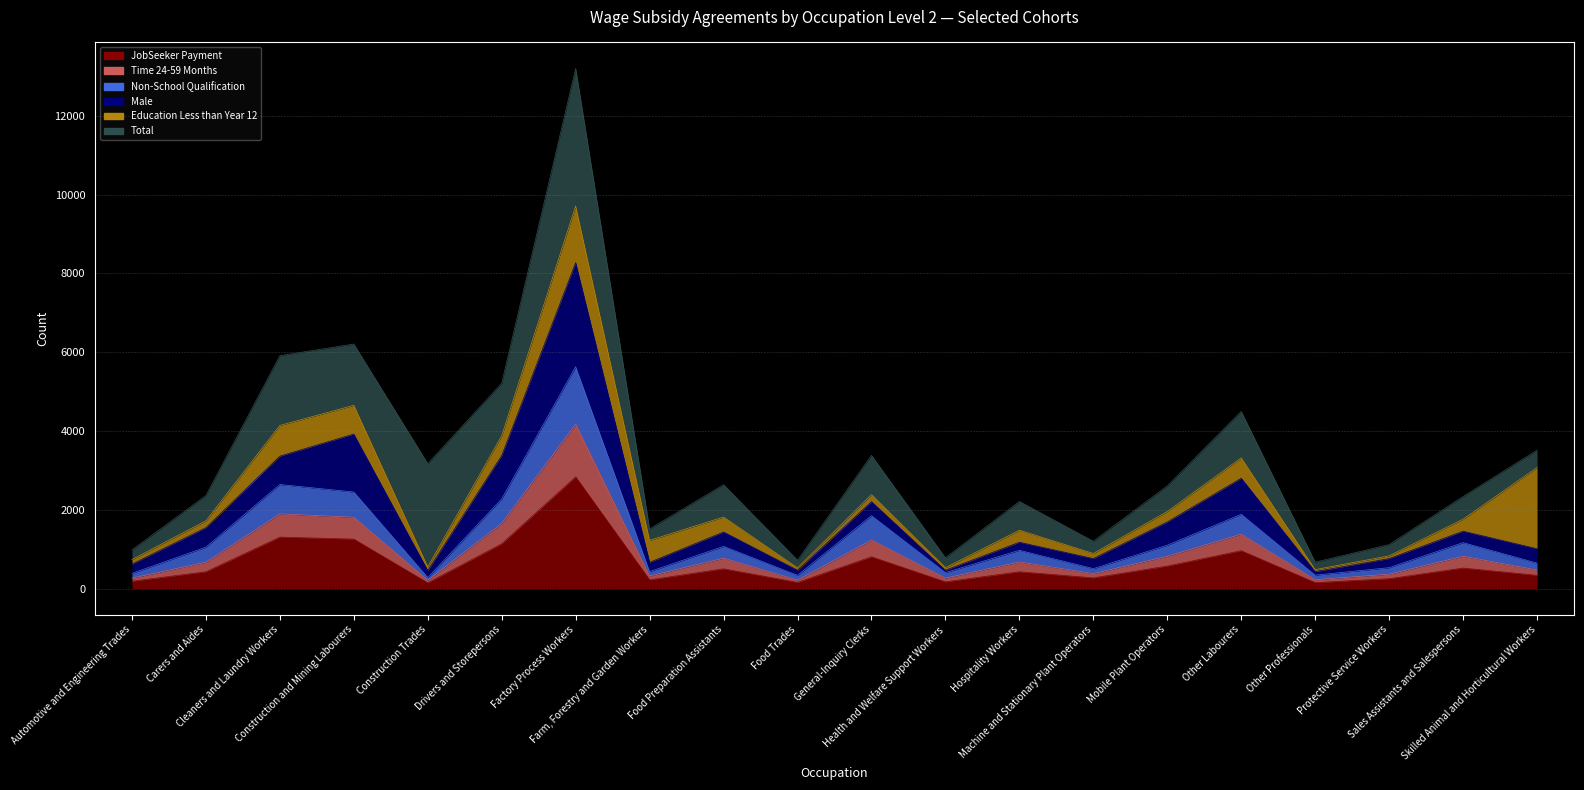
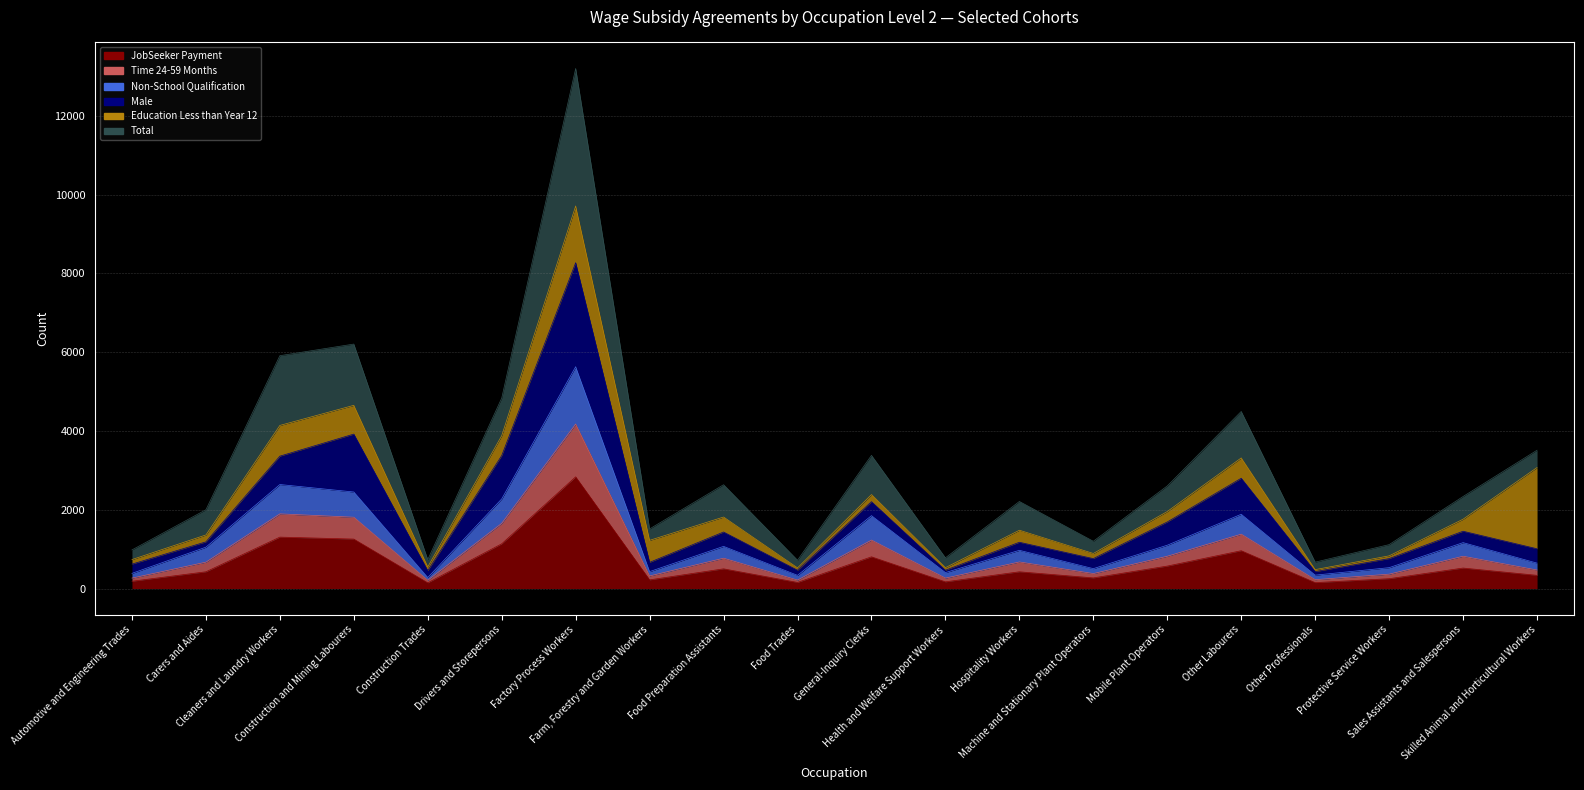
  {
    "JobSeeker Payment": {
      "Automotive and Engineering Trades": 200,
      "Carers and Aides": 400,
      "Cleaners and Laundry Workers": 1300,
      "Construction and Mining Labourers": 1300,
      "Drivers and Storepersons": 1100,
      "Factory Process Workers": 2800,
      "Farm, Forestry and Garden Workers": 200,
      "Food Preparation Assistants": 500,
      "General-Inquiry Clerks": 800,
      "Health and Welfare Support Workers": 200,
      "Hospitality Workers": 400,
      "Machine and Stationary Plant Operators": 300,
      "Mobile Plant Operators": 600,
      "Other Labourers": 1000,
      "Other Professionals": 200,
      "Protective Service Workers": 300,
      "Sales Assistants and Salespersons": 500,
      "Skilled Animal and Horticultural Workers": 300
    },
    "Time 24-59 Months": {
      "Automotive and Engineering Trades": 100,
      "Carers and Aides": 200,
      "Cleaners and Laundry Workers": 600,
      "Construction and Mining Labourers": 600,
      "Drivers and Storepersons": 500,
      "Factory Process Workers": 1300,
      "Farm, Forestry and Garden Workers": 100,
      "Food Preparation Assistants": 300,
      "General-Inquiry Clerks": 400,
      "Health and Welfare Support Workers": 100,
      "Hospitality Workers": 300,
      "Machine and Stationary Plant Operators": 100,
      "Mobile Plant Operators": 300,
      "Other Labourers": 400,
      "Other Professionals": 100,
      "Protective Service Workers": 100,
      "Sales Assistants and Salespersons": 300,
      "Skilled Animal and Horticultural Workers": 100
    },
    "Non-School Qualification": {
      "Automotive and Engineering Trades": 100,
      "Carers and Aides": 400,
      "Cleaners and Laundry Workers": 700,
      "Construction and Mining Labourers": 600,
      "Construction Trades": 100,
      "Drivers and Storepersons": 600,
      "Factory Process Workers": 1500,
      "Farm, Forestry and Garden Workers": 100,
      "Food Preparation Assistants": 300,
      "Food Trades": 100,
      "General-Inquiry Clerks": 600,
      "Hospitality Workers": 300,
      "Machine and Stationary Plant Operators": 100,
      "Mobile Plant Operators": 300,
      "Other Labourers": 500,
      "Other Professionals": 100,
      "Protective Service Workers": 200,
      "Sales Assistants and Salespersons": 300,
      "Skilled Animal and Horticultural Workers": 200
    },
    "Male": {
      "Automotive and Engineering Trades": 200,
-     "Carers and Aides": 500,
+     "Carers and Aides": 100,
      "Cleaners and Laundry Workers": 700,
      "Construction and Mining Labourers": 1500,
      "Construction Trades": 200,
      "Drivers and Storepersons": 1100,
      "Factory Process Workers": 2600,
      "Farm, Forestry and Garden Workers": 200,
      "Food Preparation Assistants": 400,
      "General-Inquiry Clerks": 400,
      "Hospitality Workers": 200,
      "Machine and Stationary Plant Operators": 300,
      "Mobile Plant Operators": 600,
      "Other Labourers": 900,
      "Protective Service Workers": 200,
      "Sales Assistants and Salespersons": 300,
      "Skilled Animal and Horticultural Workers": 400
    },
    "Education Less than Year 12": {
      "Automotive and Engineering Trades": 100,
      "Carers and Aides": 200,
      "Cleaners and Laundry Workers": 800,
      "Construction and Mining Labourers": 700,
      "Construction Trades": 100,
      "Drivers and Storepersons": 500,
      "Factory Process Workers": 1400,
      "Farm, Forestry and Garden Workers": 600,
      "Food Preparation Assistants": 400,
      "General-Inquiry Clerks": 200,
      "Hospitality Workers": 300,
      "Machine and Stationary Plant Operators": 100,
      "Mobile Plant Operators": 300,
      "Other Labourers": 500,
      "Protective Service Workers": 100,
      "Sales Assistants and Salespersons": 300,
      "Skilled Animal and Horticultural Workers": 2100
    },
    "Total": {
      "Automotive and Engineering Trades": 200,
      "Carers and Aides": 600,
      "Cleaners and Laundry Workers": 1800,
      "Construction and Mining Labourers": 1600,
-     "Construction Trades": 2600,
-     "Drivers and Storepersons": 1300,
+     "Construction Trades": 200,
+     "Drivers and Storepersons": 1000,
      "Factory Process Workers": 3500,
      "Farm, Forestry and Garden Workers": 300,
      "Food Preparation Assistants": 800,
      "Food Trades": 200,
      "General-Inquiry Clerks": 1000,
      "Health and Welfare Support Workers": 300,
      "Hospitality Workers": 700,
      "Machine and Stationary Plant Operators": 300,
      "Mobile Plant Operators": 700,
      "Other Labourers": 1200,
      "Other Professionals": 200,
      "Protective Service Workers": 300,
      "Sales Assistants and Salespersons": 600,
      "Skilled Animal and Horticultural Workers": 400
    }
  }
